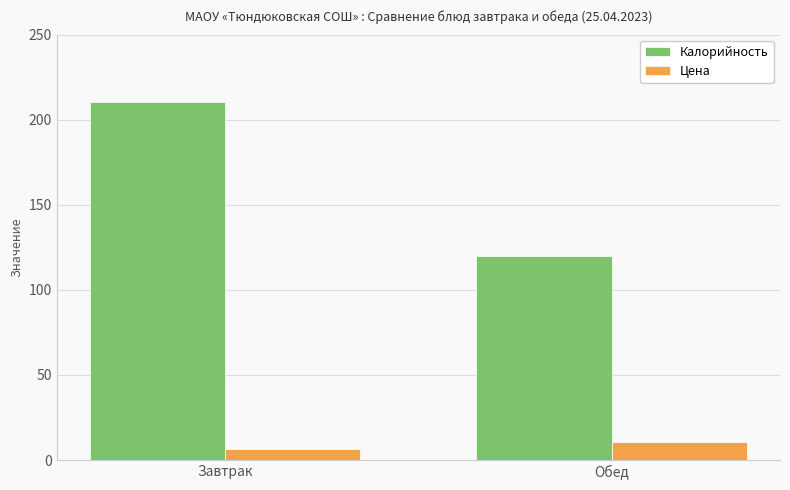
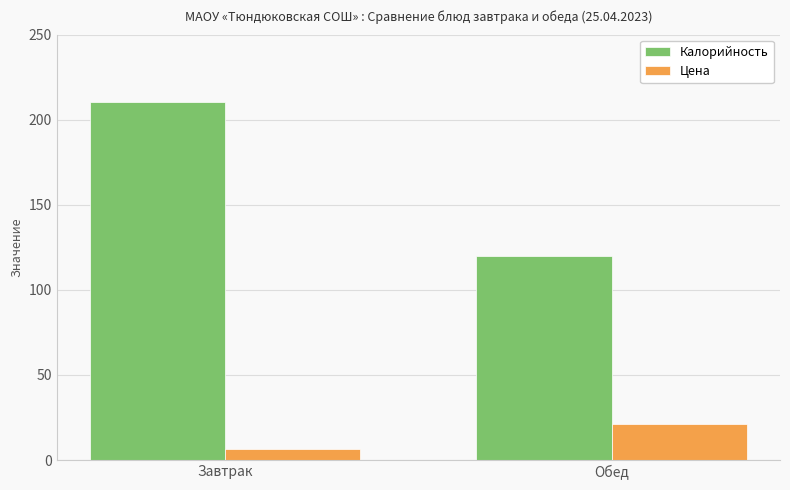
  {
    "Калорийность": {
      "Завтрак": 210,
      "Обед": 120
    },
    "Цена": {
      "Завтрак": 6,
-     "Обед": 11
+     "Обед": 21
    }
  }
